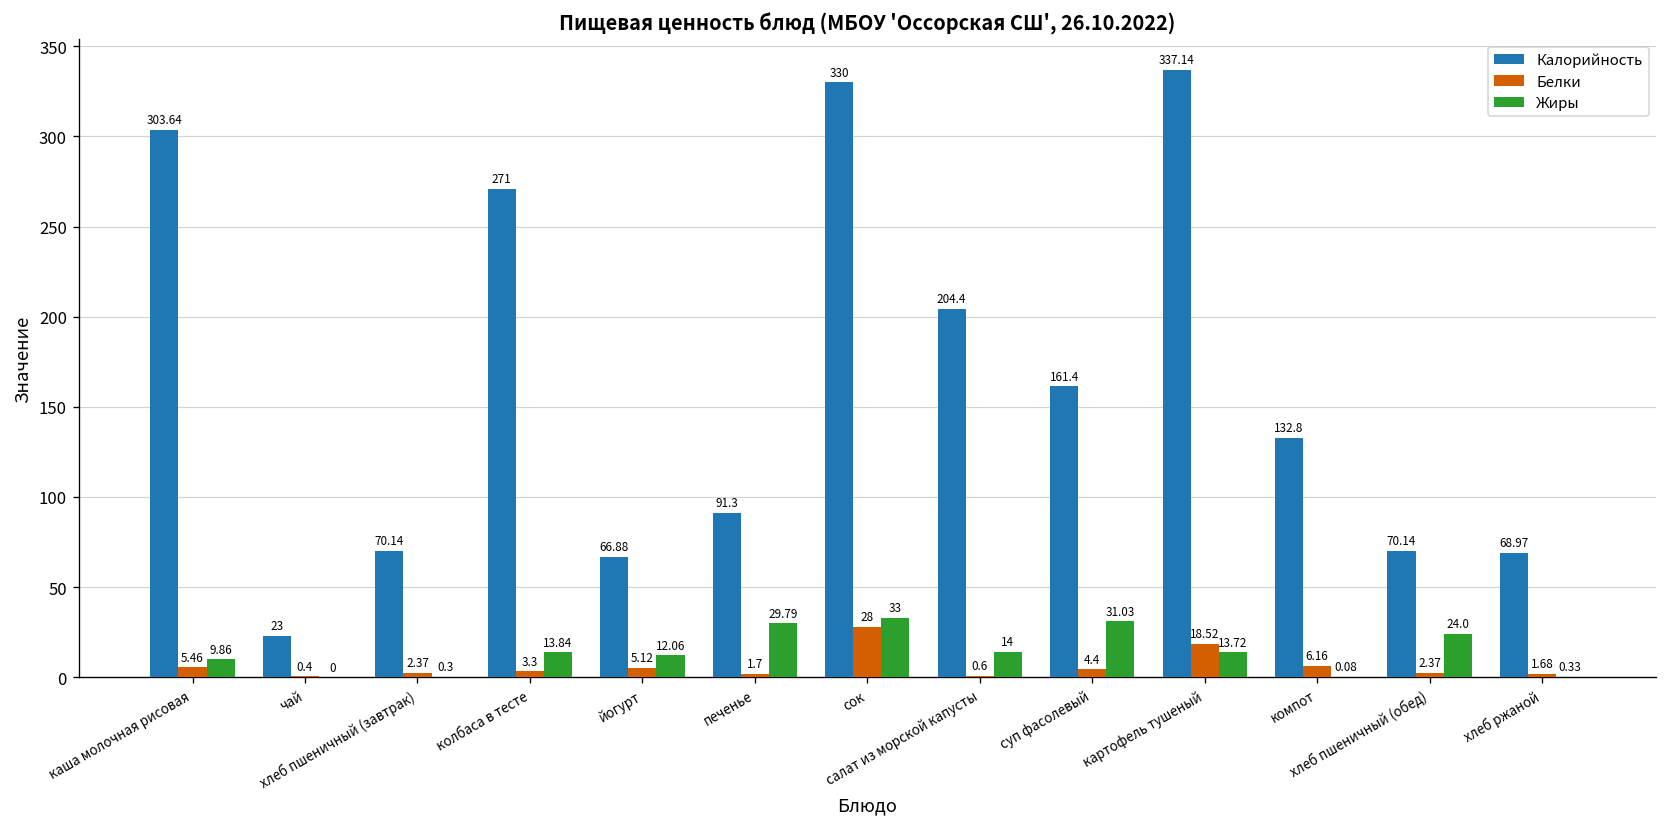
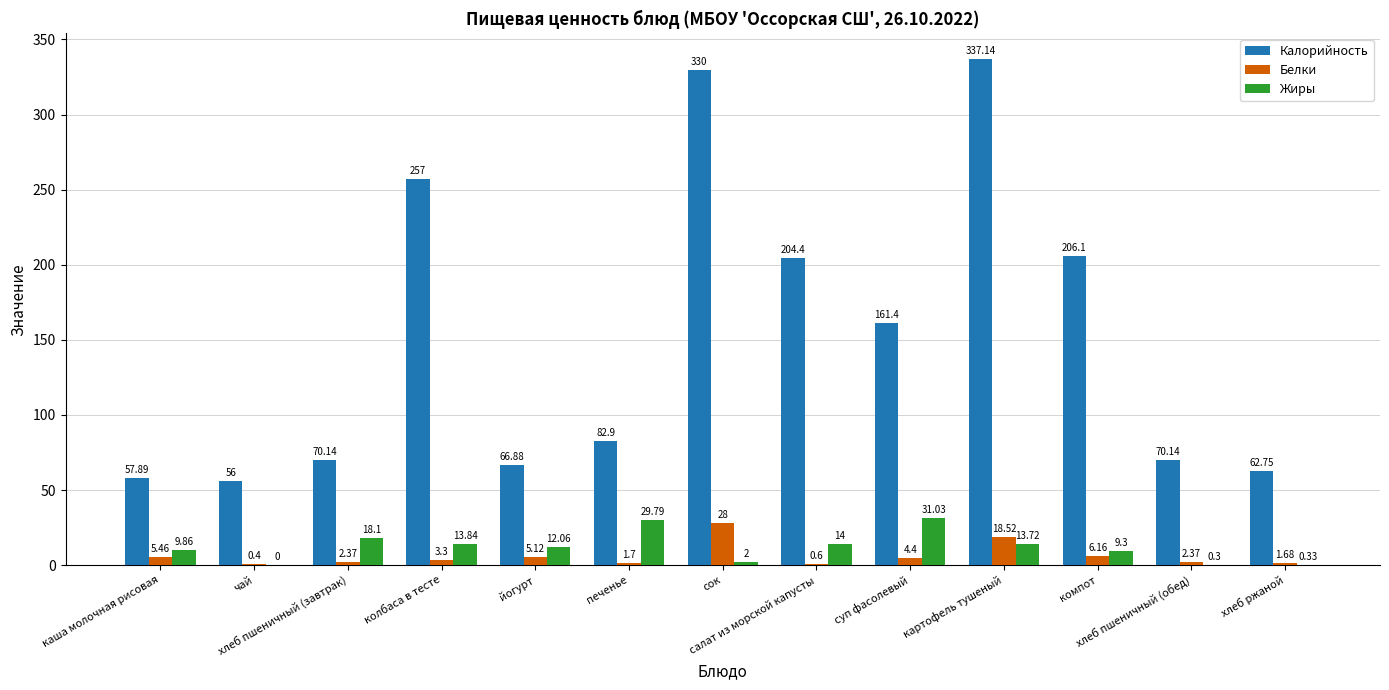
  {
    "Калорийность": {
-     "каша молочная рисовая": 303.64,
-     "чай": 23,
+     "каша молочная рисовая": 57.89,
+     "чай": 56,
      "хлеб пшеничный (завтрак)": 70.14,
-     "колбаса в тесте": 271,
+     "колбаса в тесте": 257,
      "йогурт": 66.88,
-     "печенье": 91.3,
+     "печенье": 82.9,
      "сок": 330,
      "салат из морской капусты": 204.4,
      "суп фасолевый": 161.4,
      "картофель тушеный": 337.14,
-     "компот": 132.8,
+     "компот": 206.1,
      "хлеб пшеничный (обед)": 70.14,
-     "хлеб ржаной": 68.97
+     "хлеб ржаной": 62.75
    },
    "Белки": {
      "каша молочная рисовая": 5.46,
      "чай": 0.4,
      "хлеб пшеничный (завтрак)": 2.37,
      "колбаса в тесте": 3.3,
      "йогурт": 5.12,
      "печенье": 1.7,
      "сок": 28,
      "салат из морской капусты": 0.6,
      "суп фасолевый": 4.4,
      "картофель тушеный": 18.52,
      "компот": 6.16,
      "хлеб пшеничный (обед)": 2.37,
      "хлеб ржаной": 1.68
    },
    "Жиры": {
      "каша молочная рисовая": 9.86,
      "чай": 0,
-     "хлеб пшеничный (завтрак)": 0.3,
+     "хлеб пшеничный (завтрак)": 18.1,
      "колбаса в тесте": 13.84,
      "йогурт": 12.06,
      "печенье": 29.79,
-     "сок": 33,
+     "сок": 2,
      "салат из морской капусты": 14,
      "суп фасолевый": 31.03,
      "картофель тушеный": 13.72,
-     "компот": 0.08,
-     "хлеб пшеничный (обед)": 24.0,
+     "компот": 9.3,
+     "хлеб пшеничный (обед)": 0.3,
      "хлеб ржаной": 0.33
    }
  }
